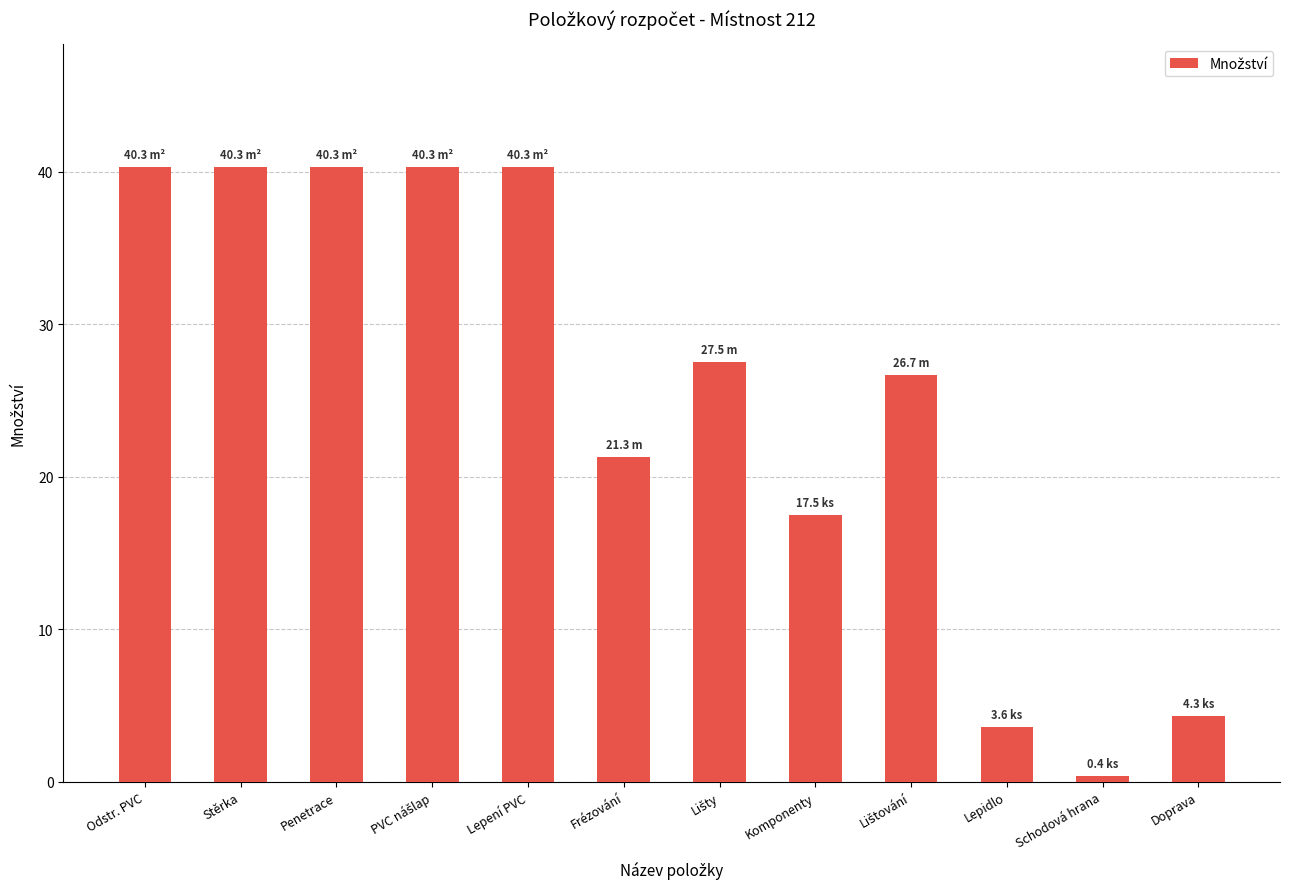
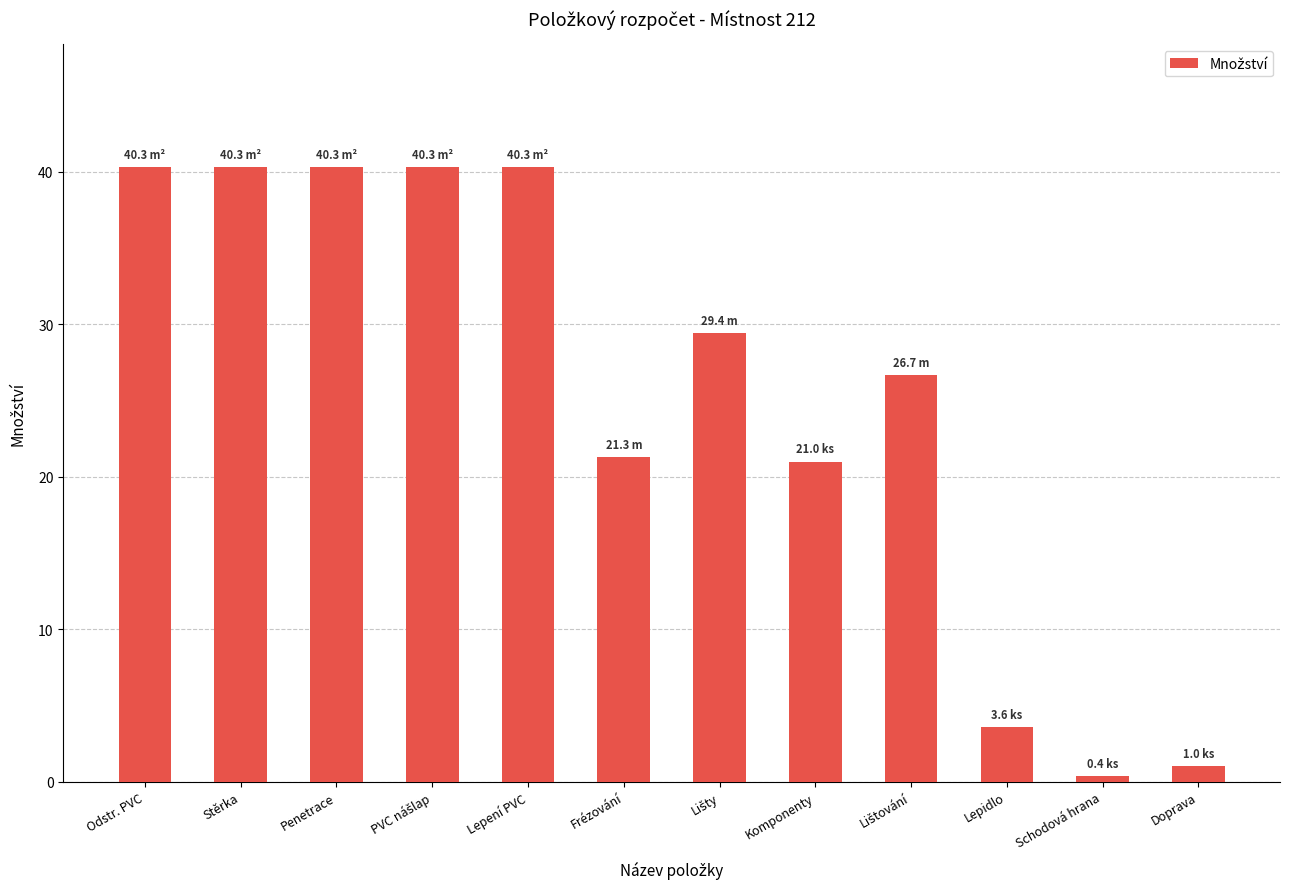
  {
    "Odstr. PVC": 40.3,
    "Stěrka": 40.3,
    "Penetrace": 40.3,
    "PVC nášlap": 40.3,
    "Lepení PVC": 40.3,
    "Frézování": 21.3,
-   "Lišty": 27.5,
-   "Komponenty": 17.5,
+   "Lišty": 29.4,
+   "Komponenty": 21.0,
    "Lištování": 26.7,
    "Lepidlo": 3.6,
    "Schodová hrana": 0.4,
-   "Doprava": 4.3
+   "Doprava": 1.0
  }
